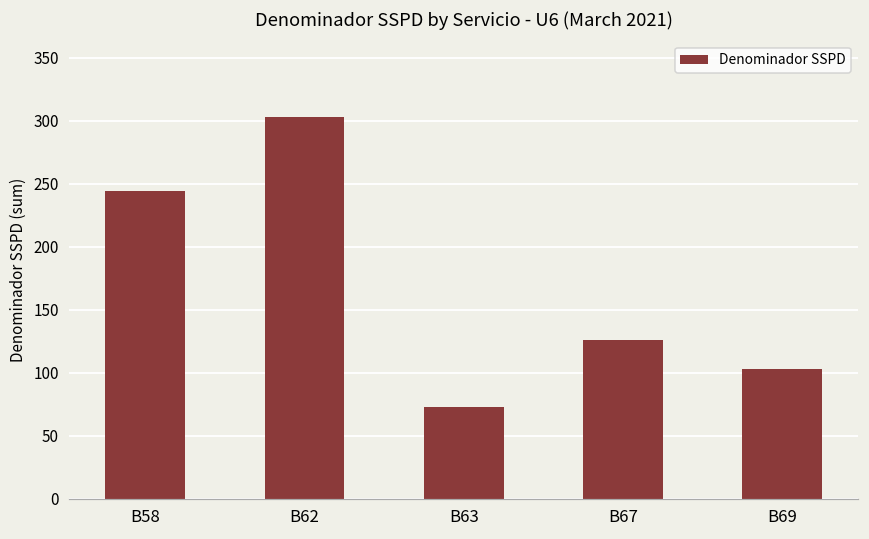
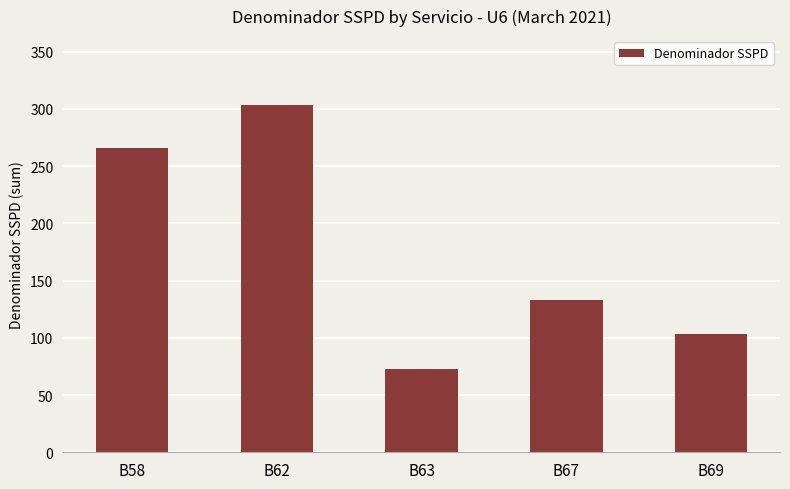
  {
-   "B58": 244,
+   "B58": 266,
    "B62": 303,
    "B63": 73,
-   "B67": 126,
+   "B67": 133,
    "B69": 103
  }
